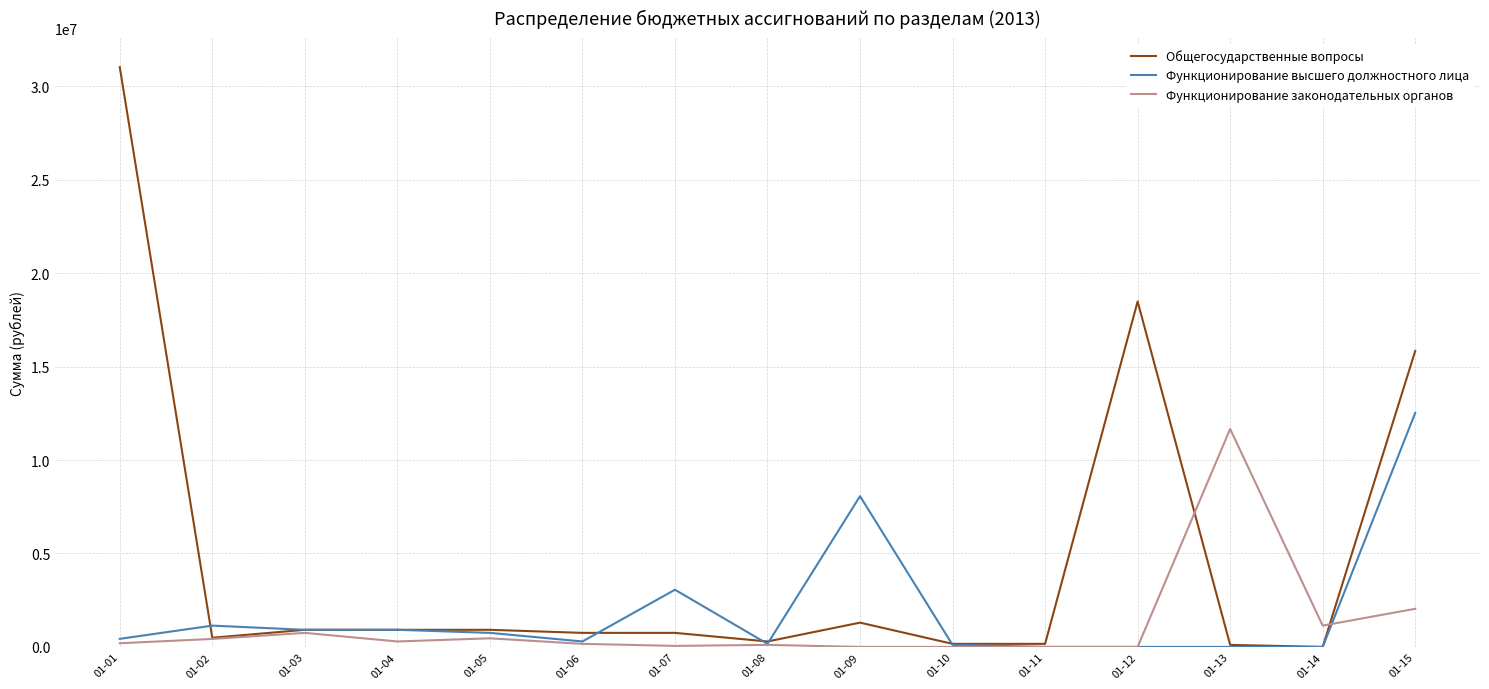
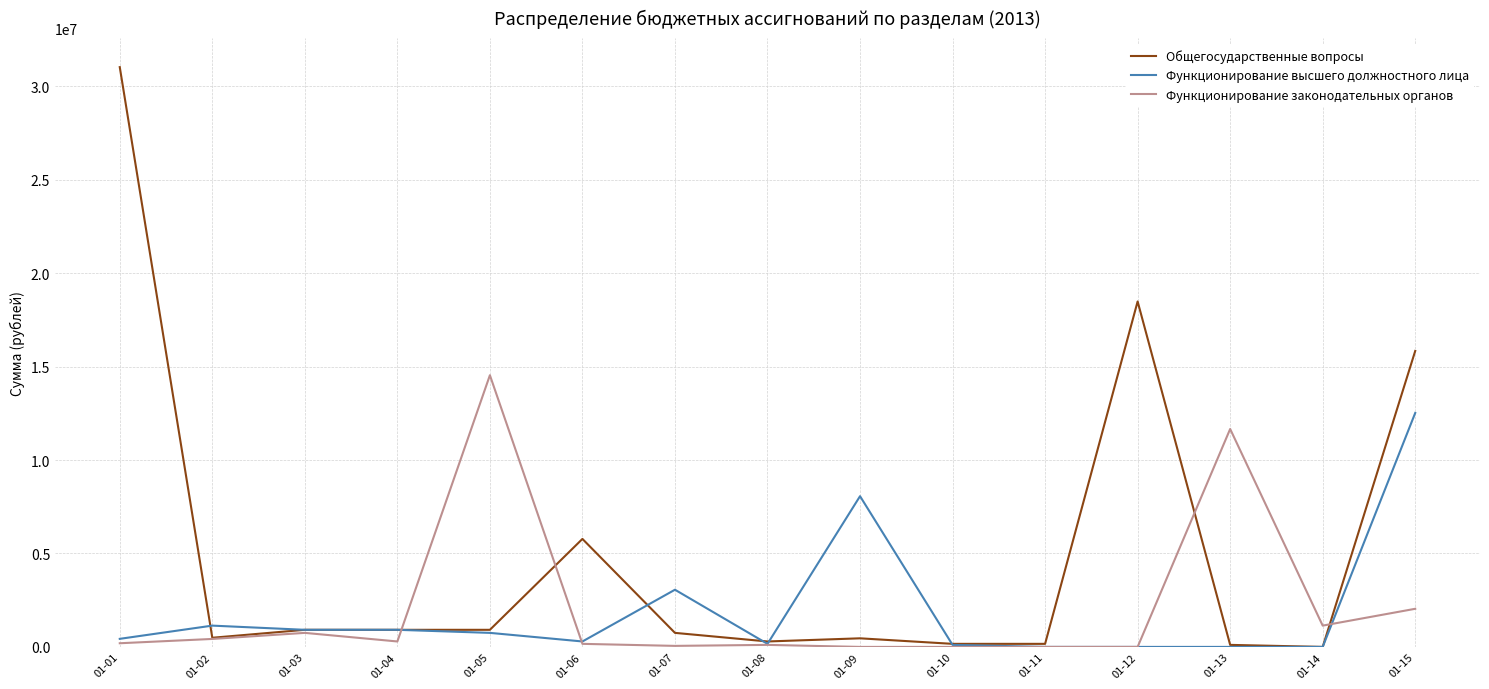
  {
    "Общегосударственные вопросы": {
      "01-01": 31000000,
      "01-05": 900000,
-     "01-06": 800000,
+     "01-06": 5800000,
      "01-07": 800000,
-     "01-09": 1300000,
+     "01-09": 500000,
      "01-11": 200000,
      "01-12": 18500000,
      "01-15": 15800000
    },
    "Функционирование высшего должностного лица": {
      "01-01": 400000,
      "01-02": 1100000,
      "01-05": 800000,
      "01-07": 3100000,
      "01-09": 8100000,
      "01-15": 12500000
    },
    "Функционирование законодательных органов": {
      "01-01": 200000,
      "01-03": 800000,
      "01-04": 300000,
-     "01-05": 500000,
+     "01-05": 14500000,
      "01-07": 100000,
      "01-09": 0,
      "01-13": 11700000,
      "01-14": 1100000,
      "01-15": 2000000
    }
  }
